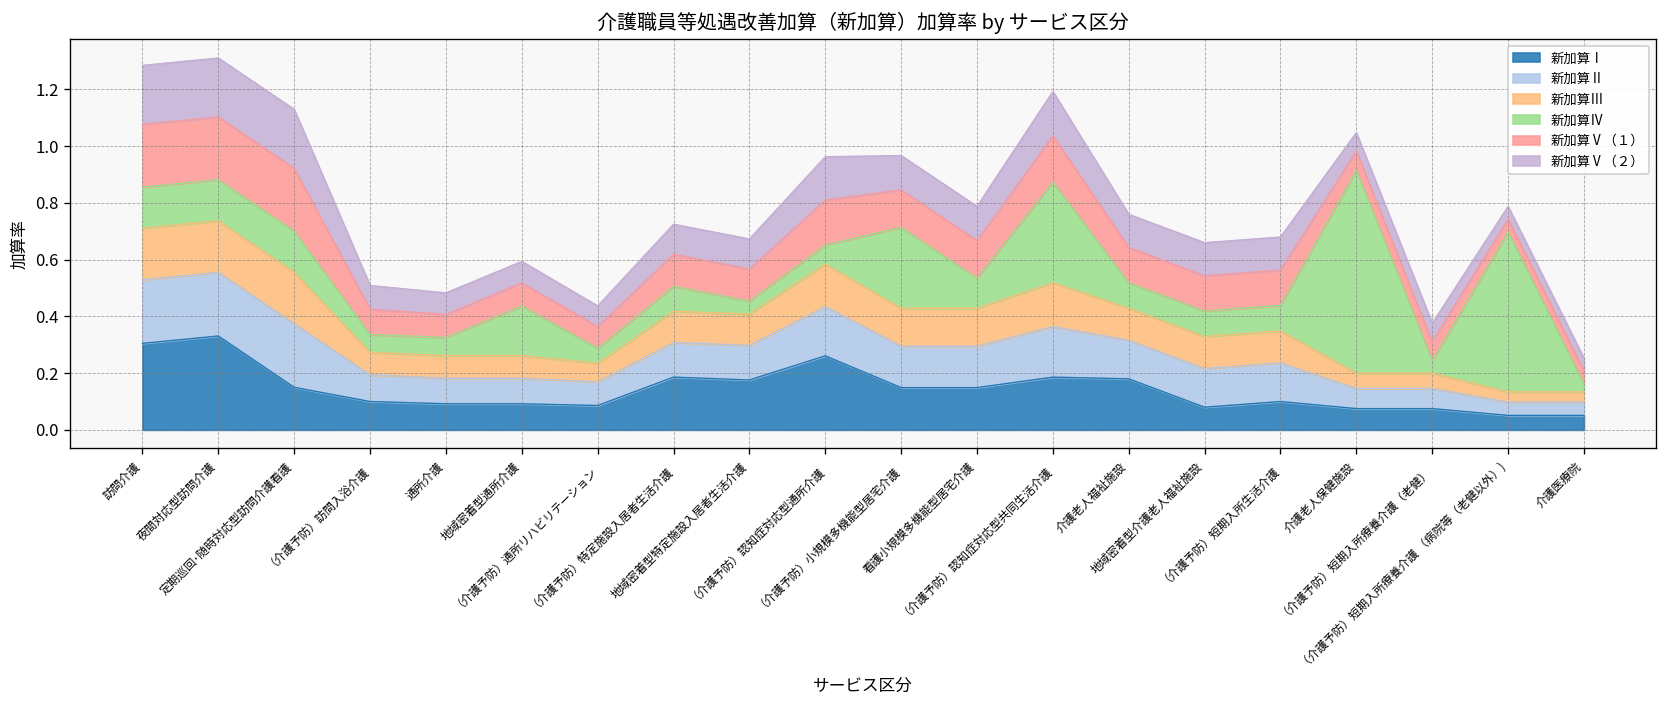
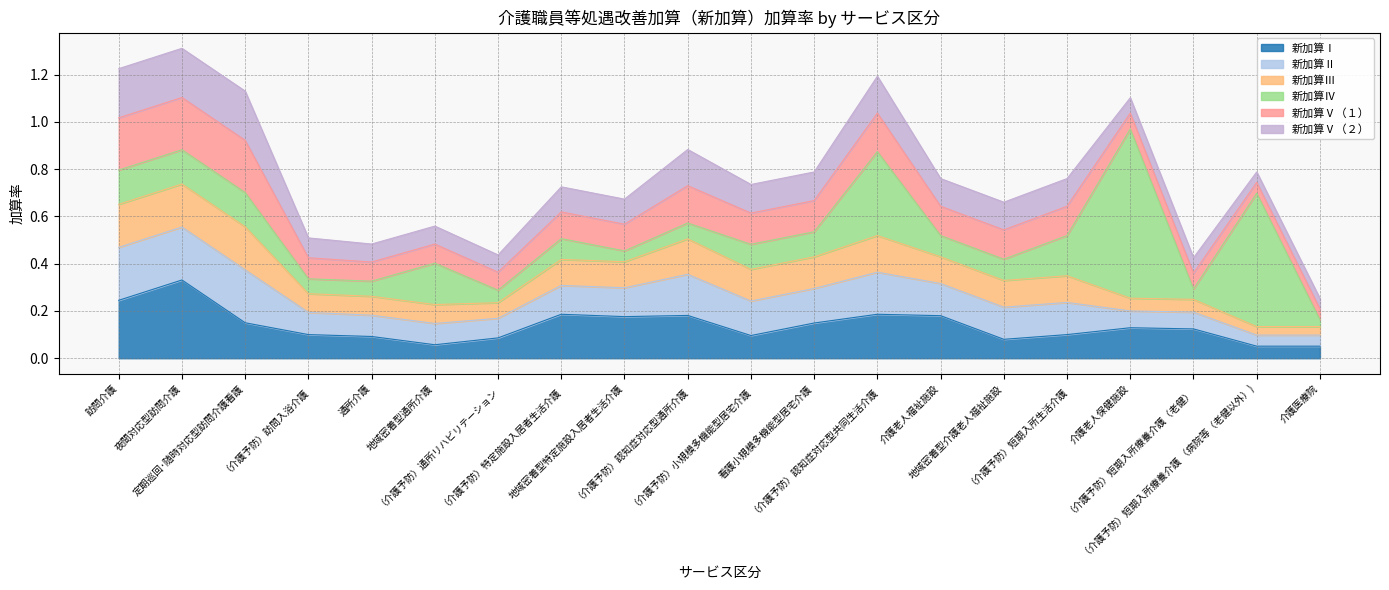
  {
    "新加算Ⅰ": {
-     "訪問介護": 0.31,
+     "訪問介護": 0.25,
      "夜間対応型訪問介護": 0.33,
      "定期巡回･随時対応型訪問介護看護": 0.15,
      "（介護予防）訪問入浴介護": 0.10,
      "通所介護": 0.09,
-     "地域密着型通所介護": 0.09,
+     "地域密着型通所介護": 0.06,
      "（介護予防）通所リハビリテーション": 0.09,
      "（介護予防）特定施設入居者生活介護": 0.19,
      "地域密着型特定施設入居者生活介護": 0.18,
-     "（介護予防）認知症対応型通所介護": 0.26,
-     "（介護予防）小規模多機能型居宅介護": 0.15,
+     "（介護予防）認知症対応型通所介護": 0.18,
+     "（介護予防）小規模多機能型居宅介護": 0.10,
      "看護小規模多機能型居宅介護": 0.15,
      "（介護予防）認知症対応型共同生活介護": 0.19,
      "介護老人福祉施設": 0.18,
      "地域密着型介護老人福祉施設": 0.08,
      "（介護予防）短期入所生活介護": 0.10,
-     "介護老人保健施設": 0.08,
-     "（介護予防）短期入所療養介護（老健）": 0.08,
+     "介護老人保健施設": 0.13,
+     "（介護予防）短期入所療養介護（老健）": 0.12,
      "（介護予防）短期入所療養介護 （病院等（老健以外）)": 0.05,
      "介護医療院": 0.05
    },
    "新加算Ⅳ": {
      "訪問介護": 0.15,
      "夜間対応型訪問介護": 0.15,
      "定期巡回･随時対応型訪問介護看護": 0.15,
      "（介護予防）訪問入浴介護": 0.06,
      "通所介護": 0.06,
      "地域密着型通所介護": 0.18,
      "（介護予防）通所リハビリテーション": 0.05,
      "（介護予防）特定施設入居者生活介護": 0.09,
      "地域密着型特定施設入居者生活介護": 0.05,
      "（介護予防）認知症対応型通所介護": 0.07,
-     "（介護予防）小規模多機能型居宅介護": 0.29,
+     "（介護予防）小規模多機能型居宅介護": 0.11,
      "看護小規模多機能型居宅介護": 0.11,
      "（介護予防）認知症対応型共同生活介護": 0.36,
      "介護老人福祉施設": 0.09,
      "地域密着型介護老人福祉施設": 0.09,
-     "（介護予防）短期入所生活介護": 0.09,
+     "（介護予防）短期入所生活介護": 0.17,
      "介護老人保健施設": 0.72,
      "（介護予防）短期入所療養介護（老健）": 0.04,
      "（介護予防）短期入所療養介護 （病院等（老健以外）)": 0.56,
      "介護医療院": 0.03
    }
  }
